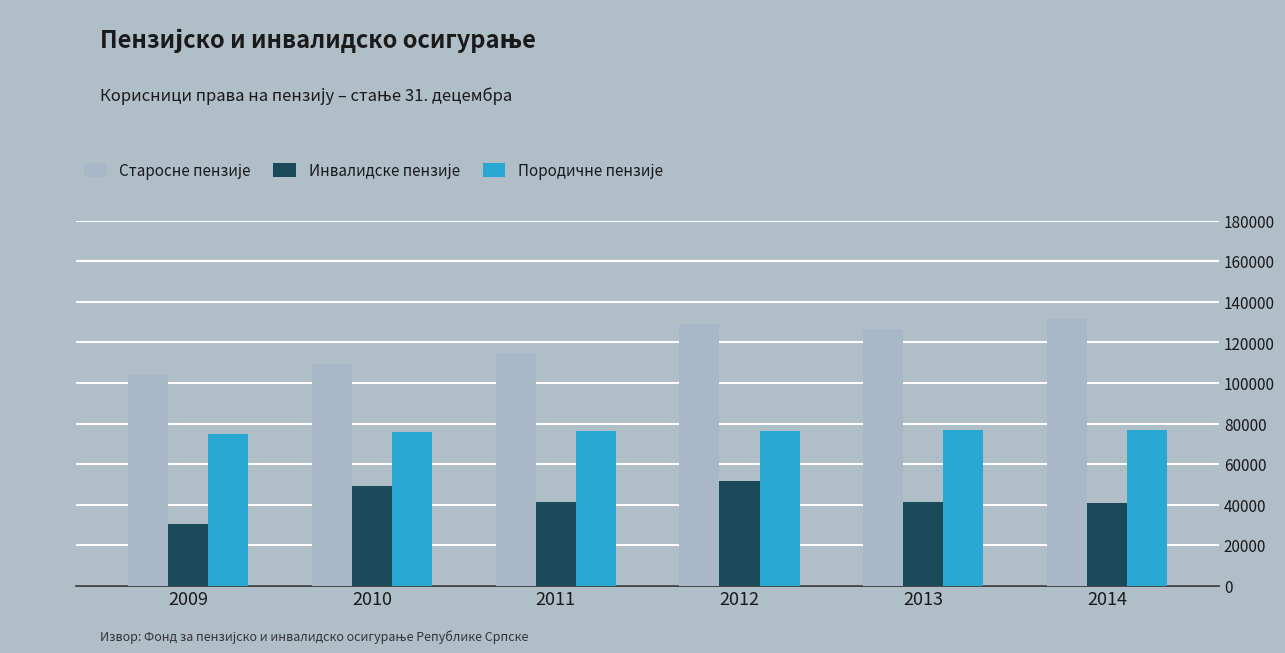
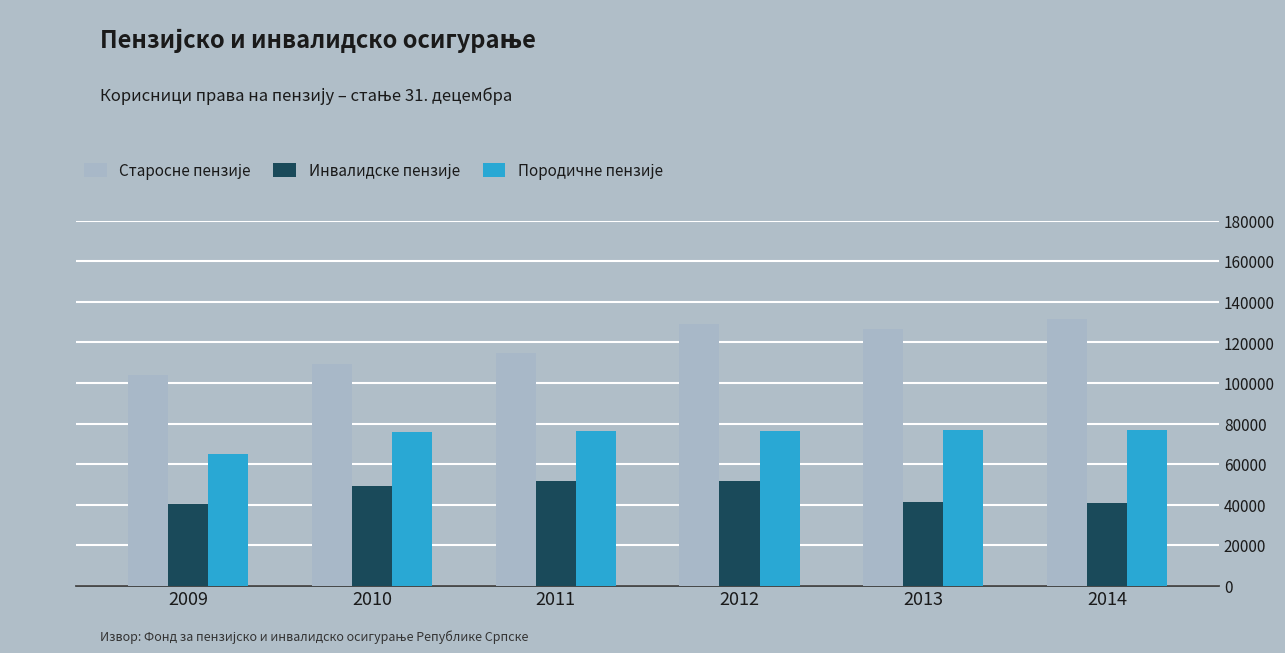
  {
    "Старосне пензије": {
      "2009": 104000,
      "2010": 109000,
      "2011": 115000,
      "2012": 129000,
      "2013": 126000,
      "2014": 131000
    },
    "Инвалидске пензије": {
-     "2009": 30000,
+     "2009": 40000,
      "2010": 49000,
-     "2011": 41000,
+     "2011": 52000,
      "2012": 52000,
      "2013": 41000,
      "2014": 41000
    },
    "Породичне пензије": {
-     "2009": 75000,
+     "2009": 65000,
      "2010": 76000,
      "2011": 76000,
      "2012": 76000,
      "2013": 77000,
      "2014": 77000
    }
  }
